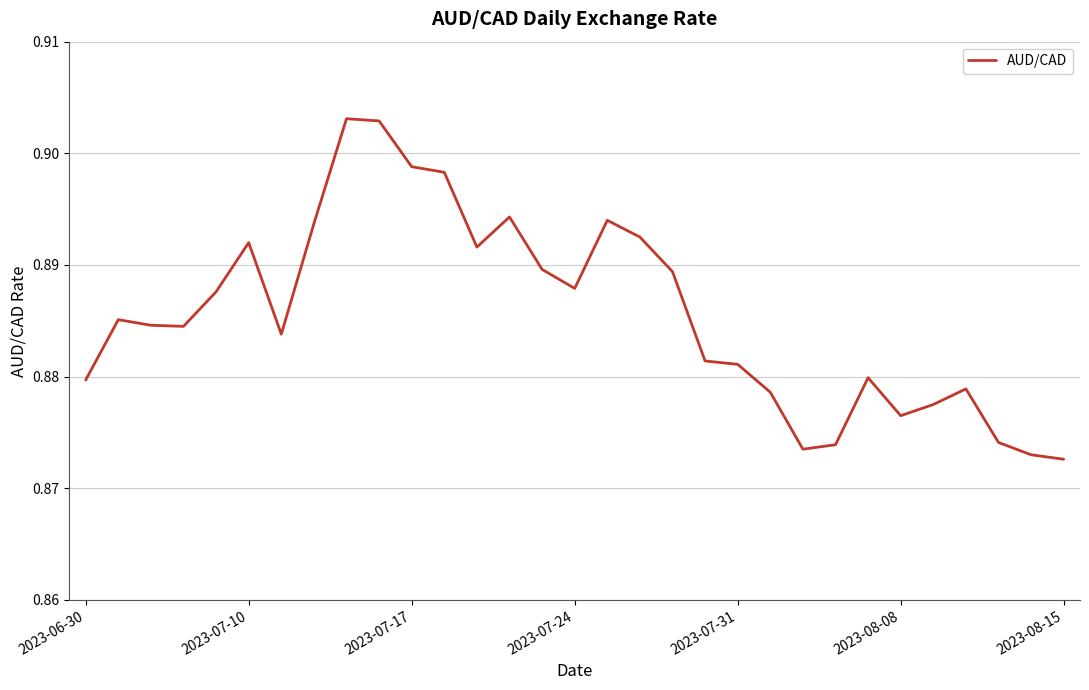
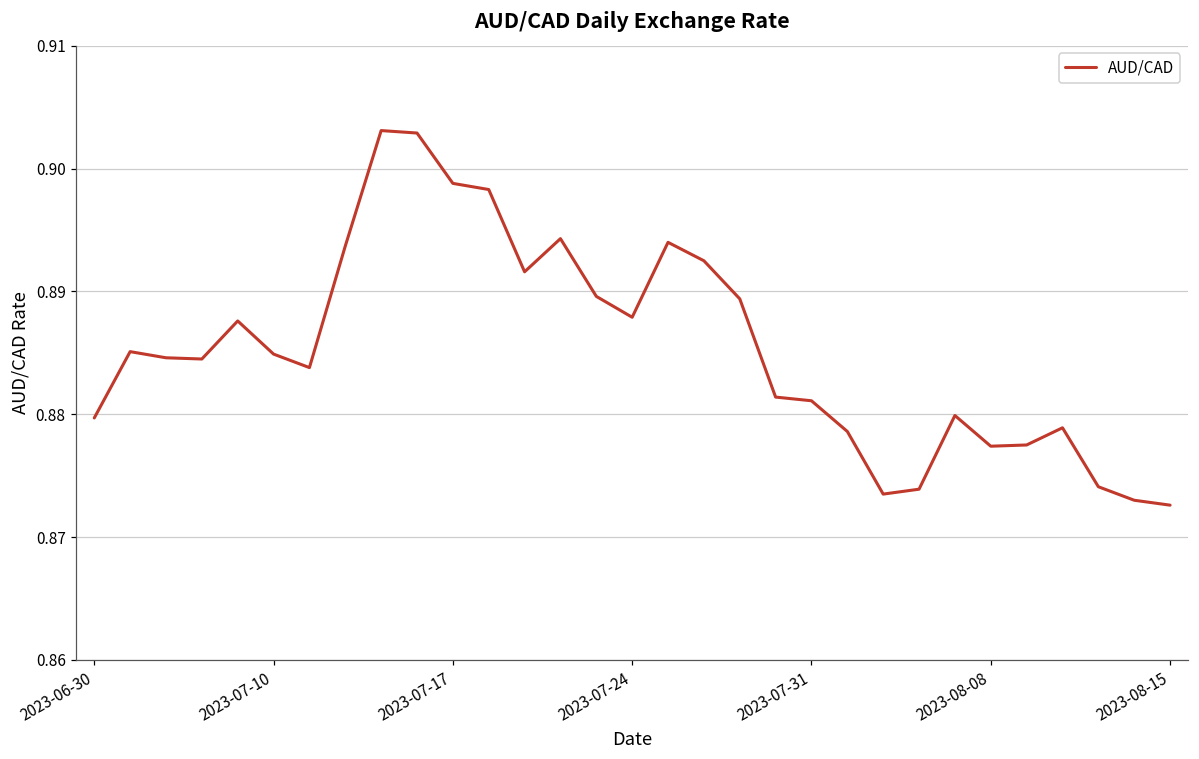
  {
    "2023-06-30": 0.8797,
-   "2023-07-10": 0.8920,
+   "2023-07-10": 0.8849,
    "2023-07-17": 0.8988,
    "2023-07-24": 0.8879,
    "2023-07-31": 0.8811,
-   "2023-08-08": 0.8765,
+   "2023-08-08": 0.8774,
    "2023-08-15": 0.8726
  }
